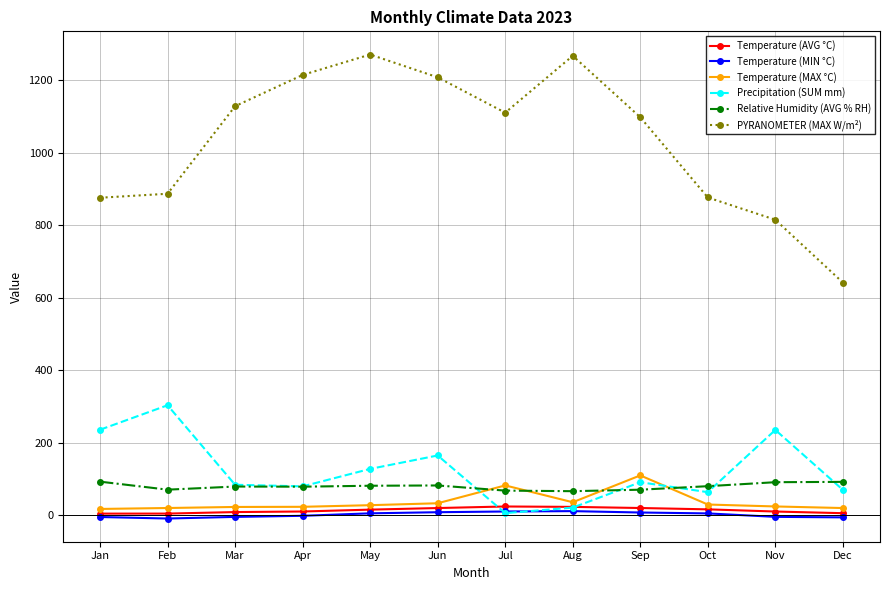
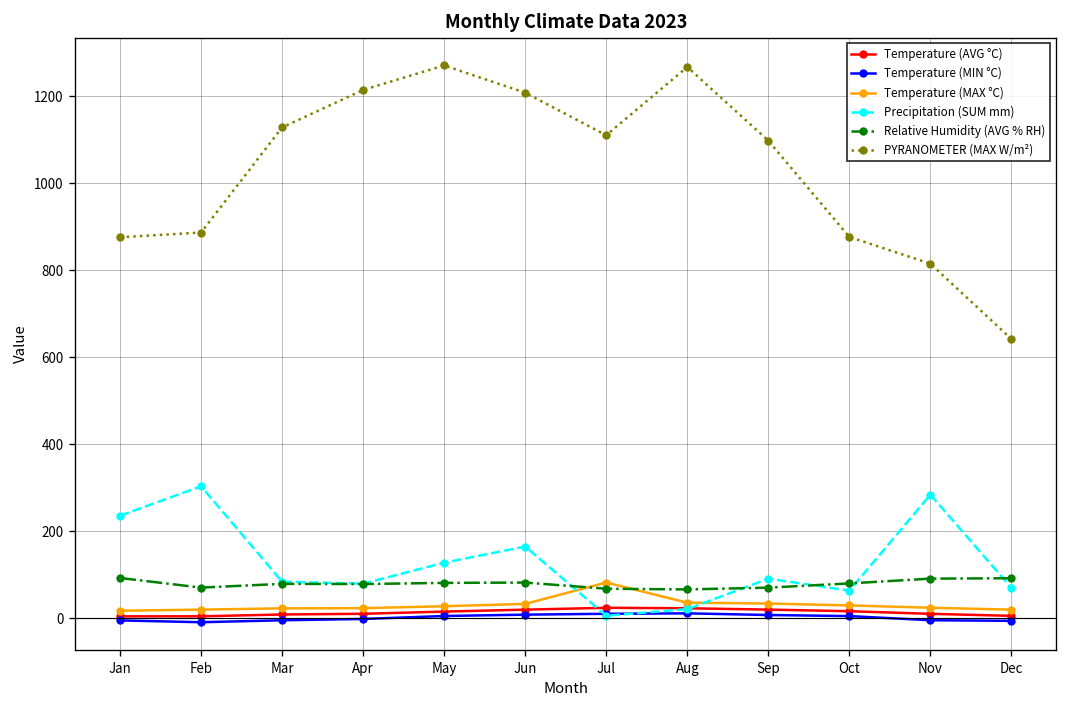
  {
    "Temperature (AVG °C)": {
      "Jan": 0,
      "Feb": 0,
      "Mar": 10,
      "Apr": 10,
      "May": 20,
      "Jun": 20,
      "Jul": 20,
      "Sep": 20,
      "Oct": 20,
      "Nov": 10,
      "Dec": 10
    },
    "Temperature (MIN °C)": {
      "Jan": 0,
      "Feb": -10,
      "Mar": 0,
      "Apr": 0,
      "May": 10,
      "Jun": 10,
      "Aug": 10,
      "Sep": 10,
      "Oct": 10,
      "Nov": 0,
      "Dec": -10
    },
    "Temperature (MAX °C)": {
      "Jan": 20,
      "Feb": 20,
      "Mar": 20,
      "Apr": 20,
      "May": 30,
      "Jun": 30,
      "Jul": 80,
      "Aug": 40,
-     "Sep": 110,
+     "Sep": 30,
      "Oct": 30,
      "Nov": 20,
      "Dec": 20
    },
    "Precipitation (SUM mm)": {
      "Jan": 240,
      "Feb": 300,
      "May": 130,
      "Jun": 170,
      "Sep": 90,
      "Oct": 60,
-     "Nov": 240,
+     "Nov": 280,
      "Dec": 70
    },
    "Relative Humidity (AVG % RH)": {
      "Jan": 90,
      "Feb": 70,
      "May": 80,
      "Jun": 80,
      "Jul": 70,
      "Aug": 70,
      "Sep": 70,
      "Oct": 80,
      "Nov": 90,
      "Dec": 90
    },
    "PYRANOMETER (MAX W/m²)": {
      "Jan": 880,
      "Feb": 890,
      "Mar": 1130,
      "Apr": 1210,
      "May": 1270,
      "Jun": 1210,
      "Jul": 1110,
      "Aug": 1270,
      "Sep": 1100,
      "Oct": 880,
      "Nov": 820,
      "Dec": 640
    }
  }
